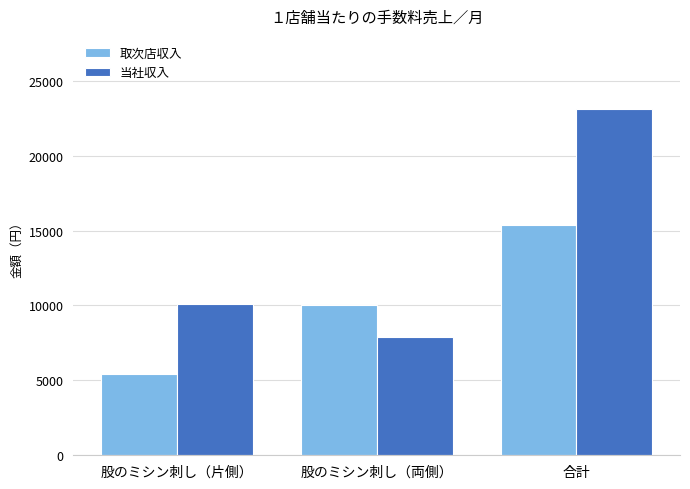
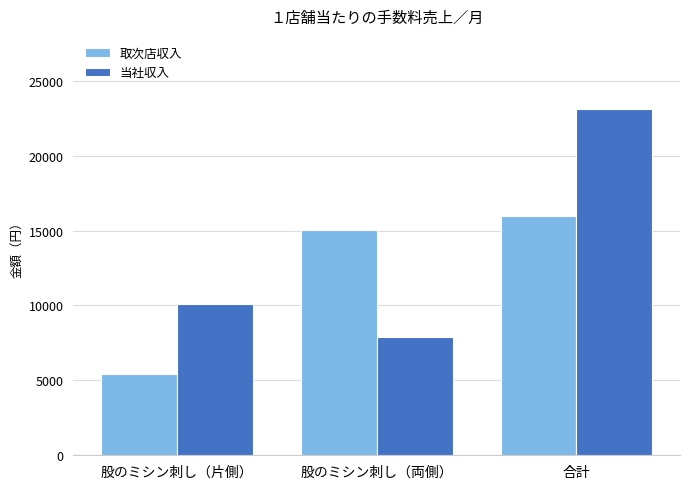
  {
    "取次店収入": {
      "股のミシン刺し（片側）": 5400,
-     "股のミシン刺し（両側）": 10000,
-     "合計": 15400
+     "股のミシン刺し（両側）": 15000,
+     "合計": 16000
    },
    "当社収入": {
      "股のミシン刺し（片側）": 10100,
      "股のミシン刺し（両側）": 7900,
      "合計": 23100
    }
  }
